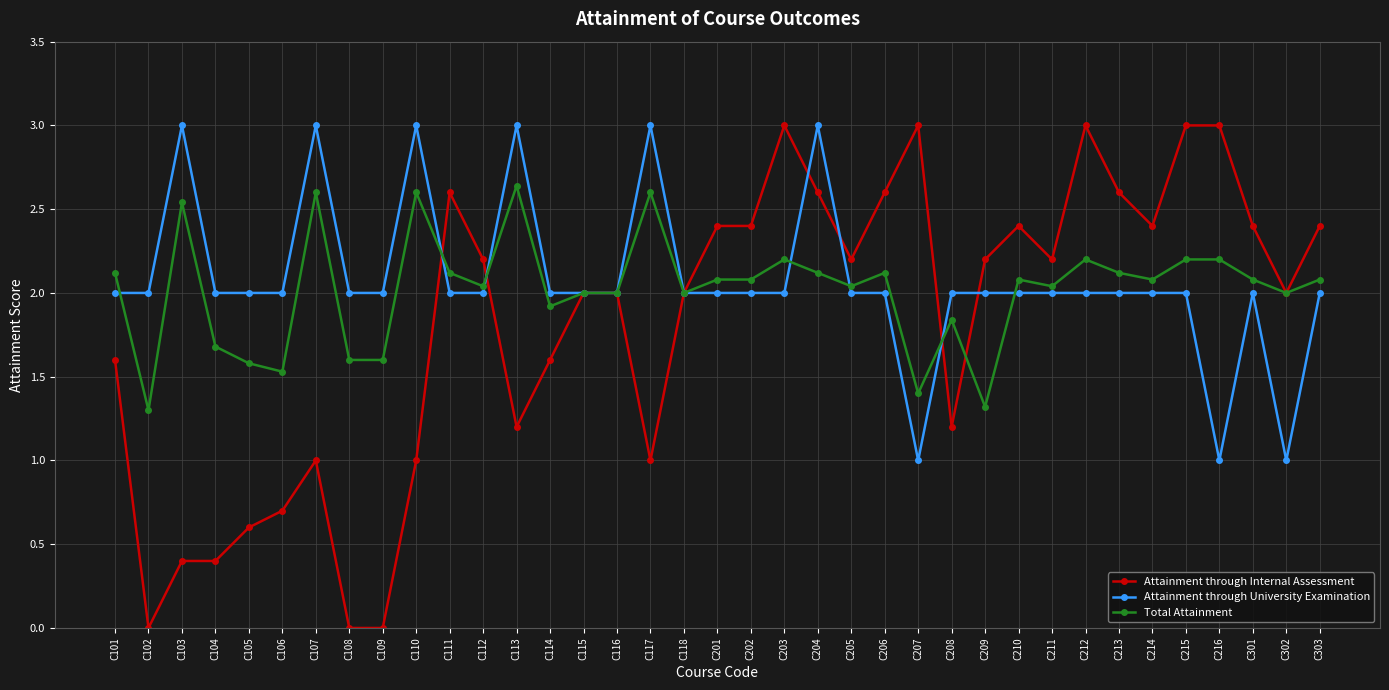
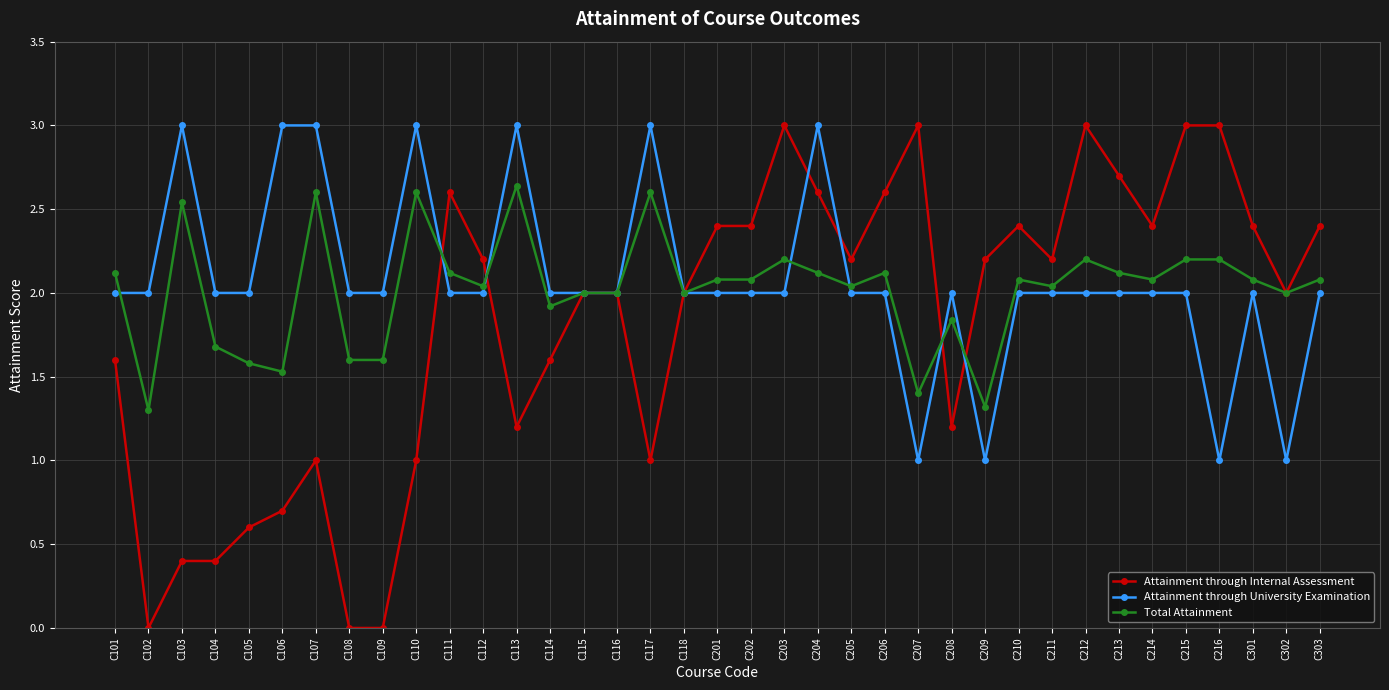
  {
    "Attainment through Internal Assessment": {
      "C101": 1.6,
      "C102": 0.0,
      "C103": 0.4,
      "C104": 0.4,
      "C105": 0.6,
      "C106": 0.7,
      "C107": 1.0,
      "C108": 0.0,
      "C109": 0.0,
      "C110": 1.0,
      "C111": 2.6,
      "C112": 2.2,
      "C113": 1.2,
      "C114": 1.6,
      "C117": 1.0,
      "C201": 2.4,
      "C202": 2.4,
      "C203": 3.0,
      "C204": 2.6,
      "C205": 2.2,
      "C206": 2.6,
      "C207": 3.0,
      "C208": 1.2,
      "C209": 2.2,
      "C210": 2.4,
      "C211": 2.2,
      "C212": 3.0,
-     "C213": 2.6,
+     "C213": 2.7,
      "C214": 2.4,
      "C215": 3.0,
      "C216": 3.0,
      "C301": 2.4,
      "C303": 2.4
    },
    "Attainment through University Examination": {
      "C101": 2,
      "C102": 2,
      "C103": 3,
      "C104": 2,
      "C105": 2,
-     "C106": 2,
+     "C106": 3,
      "C107": 3,
      "C108": 2,
      "C109": 2,
      "C110": 3,
      "C111": 2,
      "C112": 2,
      "C113": 3,
      "C114": 2,
      "C117": 3,
      "C201": 2,
      "C202": 2,
      "C203": 2,
      "C204": 3,
      "C205": 2,
      "C206": 2,
      "C207": 1,
      "C208": 2,
-     "C209": 2,
+     "C209": 1,
      "C210": 2,
      "C211": 2,
      "C212": 2,
      "C213": 2,
      "C214": 2,
      "C215": 2,
      "C216": 1,
      "C301": 2,
      "C302": 1,
      "C303": 2
    },
    "Total Attainment": {
      "C101": 2.12,
      "C102": 1.3,
      "C103": 2.54,
      "C104": 1.68,
      "C105": 1.58,
      "C106": 1.53,
      "C107": 2.6,
      "C108": 1.6,
      "C109": 1.6,
      "C110": 2.6,
      "C111": 2.12,
      "C112": 2.04,
      "C113": 2.64,
      "C114": 1.92,
      "C117": 2.6,
      "C201": 2.08,
      "C202": 2.08,
      "C203": 2.2,
      "C204": 2.12,
      "C205": 2.04,
      "C206": 2.12,
      "C207": 1.4,
      "C208": 1.84,
      "C209": 1.32,
      "C210": 2.08,
      "C211": 2.04,
      "C212": 2.2,
      "C213": 2.12,
      "C214": 2.08,
      "C215": 2.2,
      "C216": 2.2,
      "C301": 2.08,
      "C303": 2.08
    }
  }
